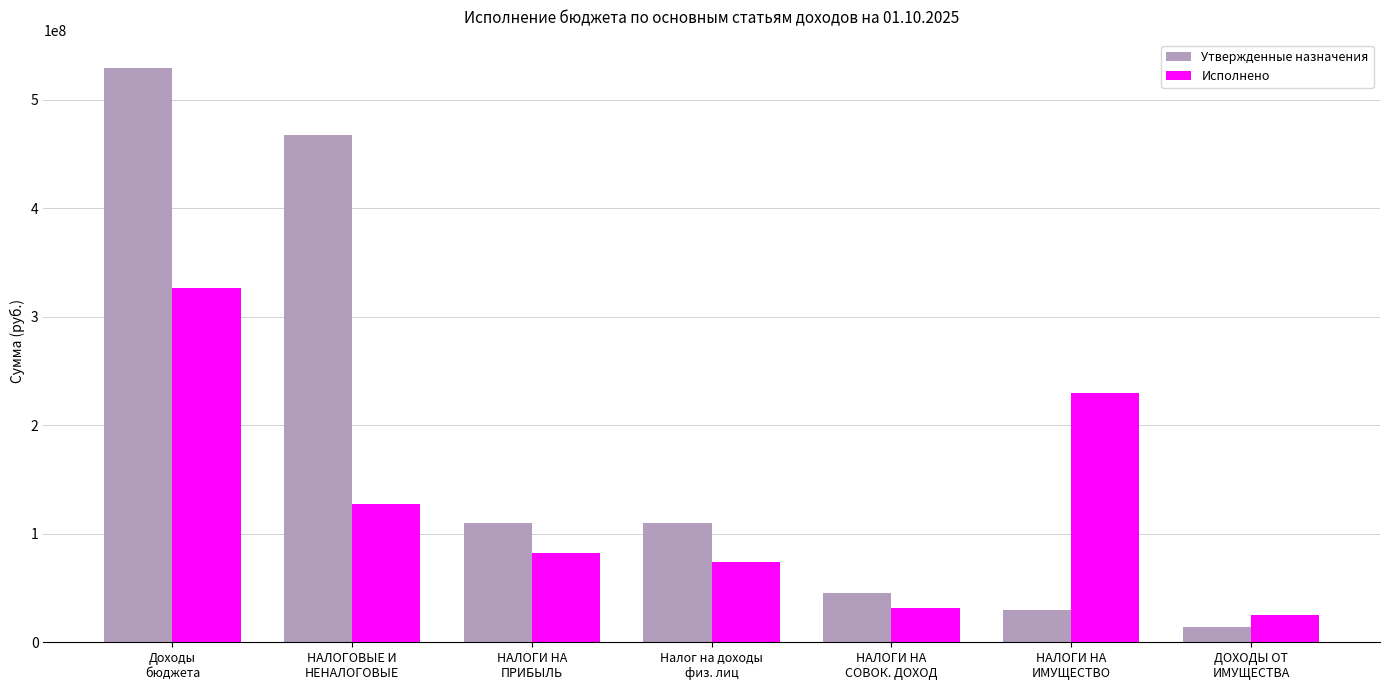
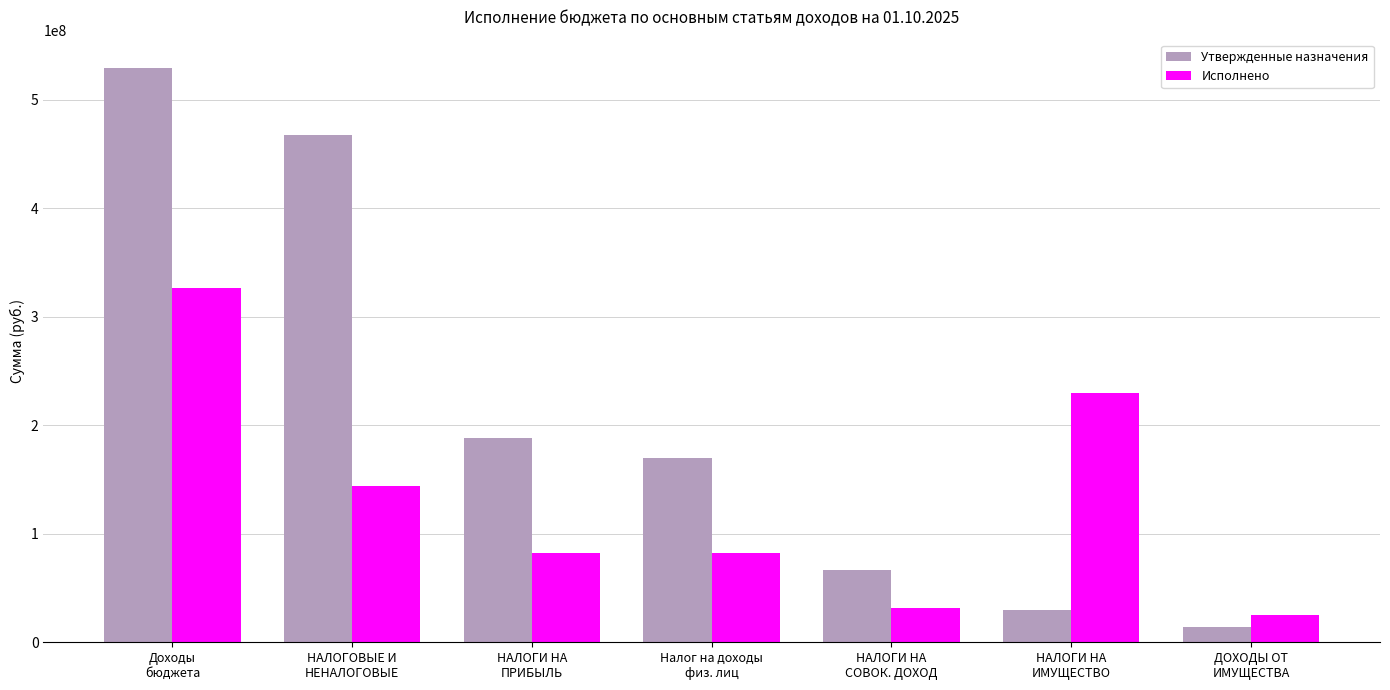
  {
    "Утвержденные назначения": {
      "Доходы бюджета": 529000000,
      "НАЛОГОВЫЕ И НЕНАЛОГОВЫЕ": 467000000,
-     "НАЛОГИ НА ПРИБЫЛЬ": 110000000,
-     "Налог на доходы физ. лиц": 110000000,
-     "НАЛОГИ НА СОВОК. ДОХОД": 45000000,
+     "НАЛОГИ НА ПРИБЫЛЬ": 188000000,
+     "Налог на доходы физ. лиц": 169000000,
+     "НАЛОГИ НА СОВОК. ДОХОД": 67000000,
      "НАЛОГИ НА ИМУЩЕСТВО": 30000000,
      "ДОХОДЫ ОТ ИМУЩЕСТВА": 14000000
    },
    "Исполнено": {
      "Доходы бюджета": 327000000,
-     "НАЛОГОВЫЕ И НЕНАЛОГОВЫЕ": 128000000,
+     "НАЛОГОВЫЕ И НЕНАЛОГОВЫЕ": 144000000,
      "НАЛОГИ НА ПРИБЫЛЬ": 82000000,
-     "Налог на доходы физ. лиц": 74000000,
+     "Налог на доходы физ. лиц": 82000000,
      "НАЛОГИ НА СОВОК. ДОХОД": 32000000,
      "НАЛОГИ НА ИМУЩЕСТВО": 230000000,
      "ДОХОДЫ ОТ ИМУЩЕСТВА": 25000000
    }
  }
